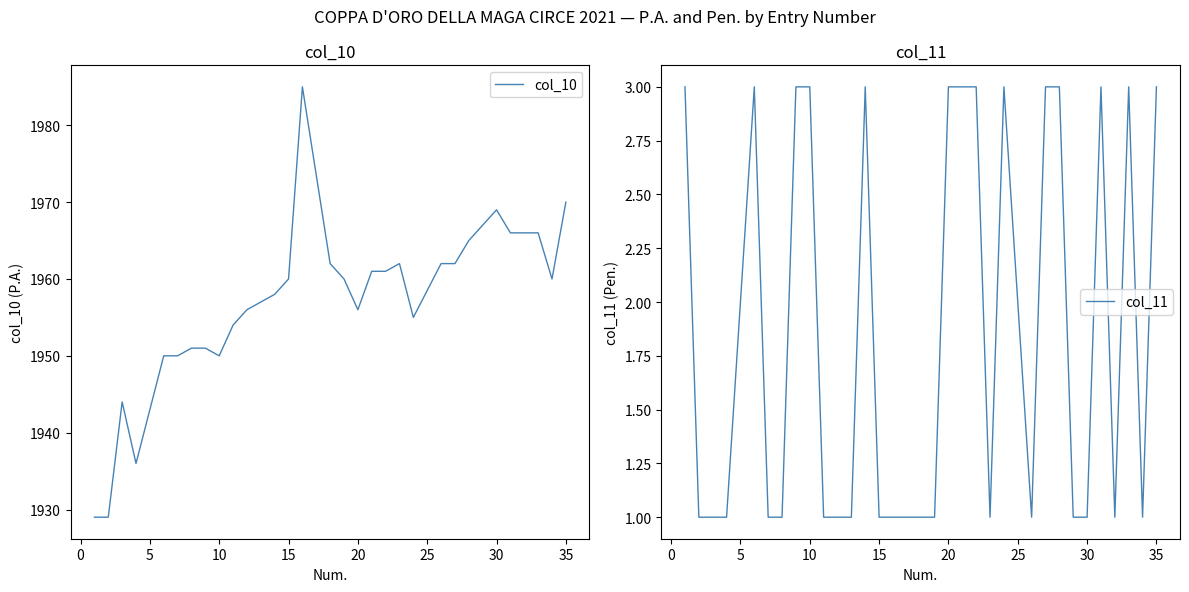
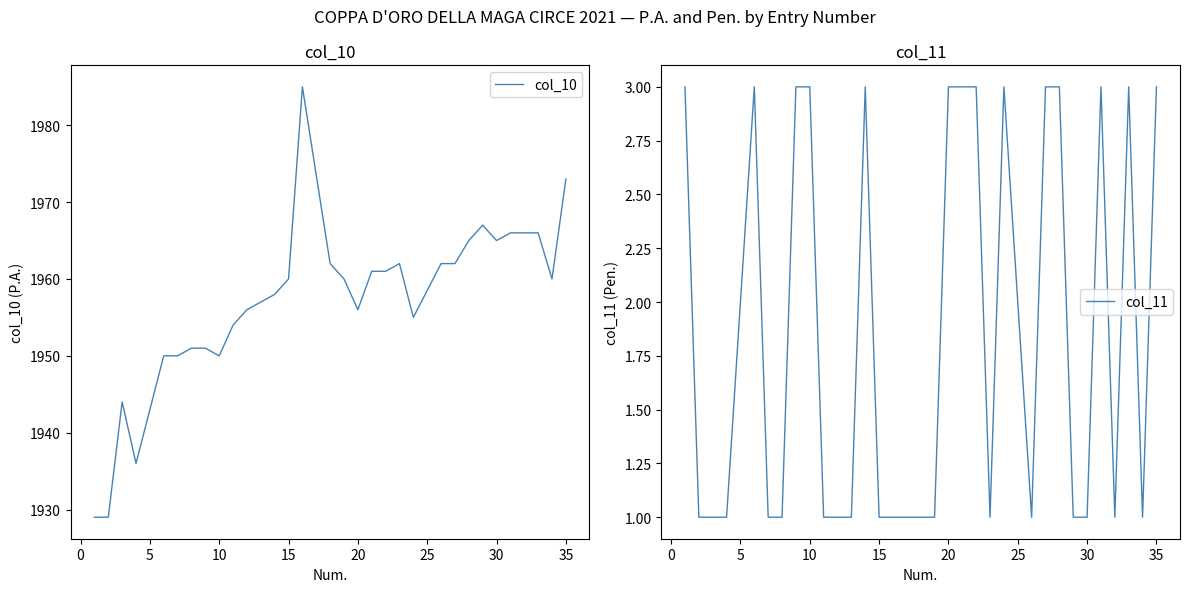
  {
    "col_10": {
      "10": 1950,
      "15": 1960,
      "20": 1956,
-     "30": 1969,
-     "35": 1970
+     "30": 1965,
+     "35": 1973
    },
    "col_11": {
      "10": 3.00,
      "15": 1.00,
      "20": 3.00,
      "30": 1.00,
      "35": 3.00
    }
  }
